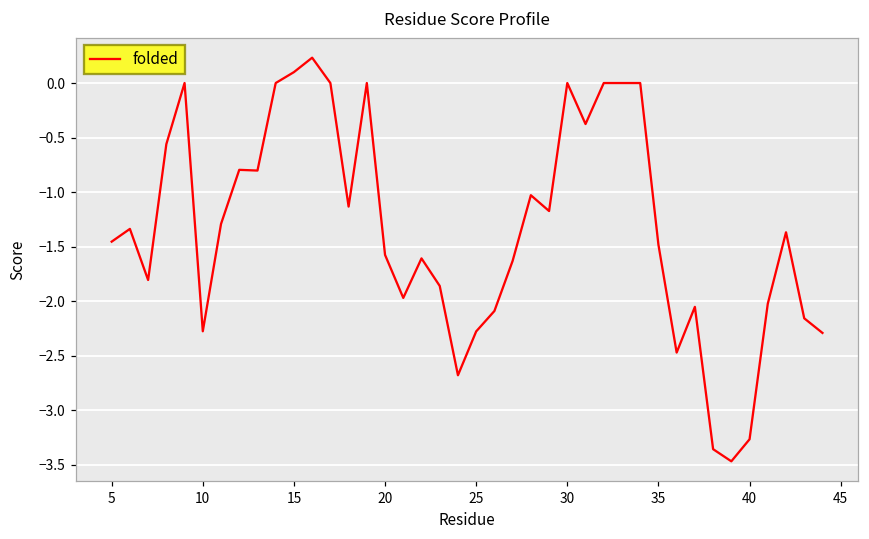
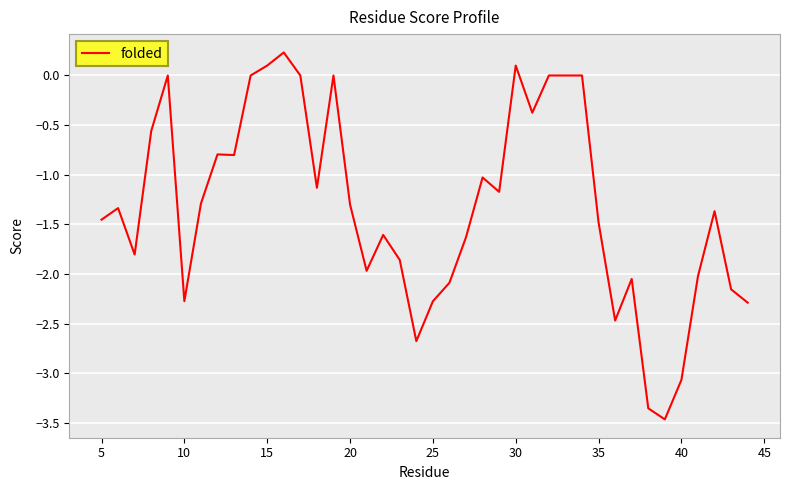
  {
    "5": -1.5,
    "10": -2.3,
    "15": 0.1,
-   "20": -1.6,
+   "20": -1.3,
    "25": -2.3,
-   "30": 0.0,
+   "30": 0.1,
    "35": -1.5,
-   "40": -3.3
+   "40": -3.1
  }
